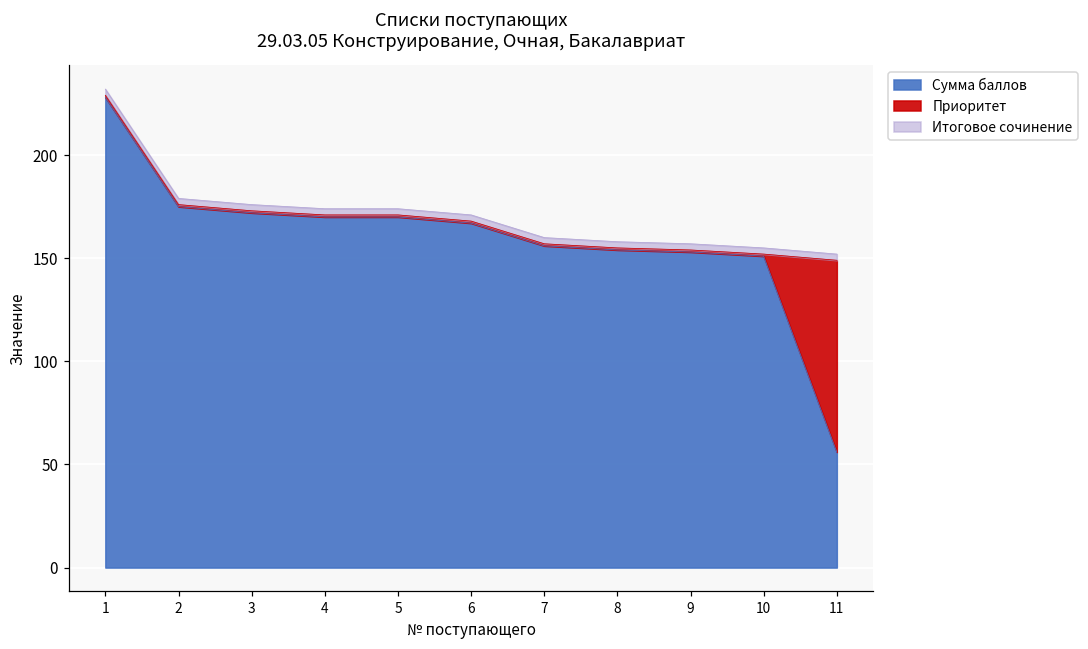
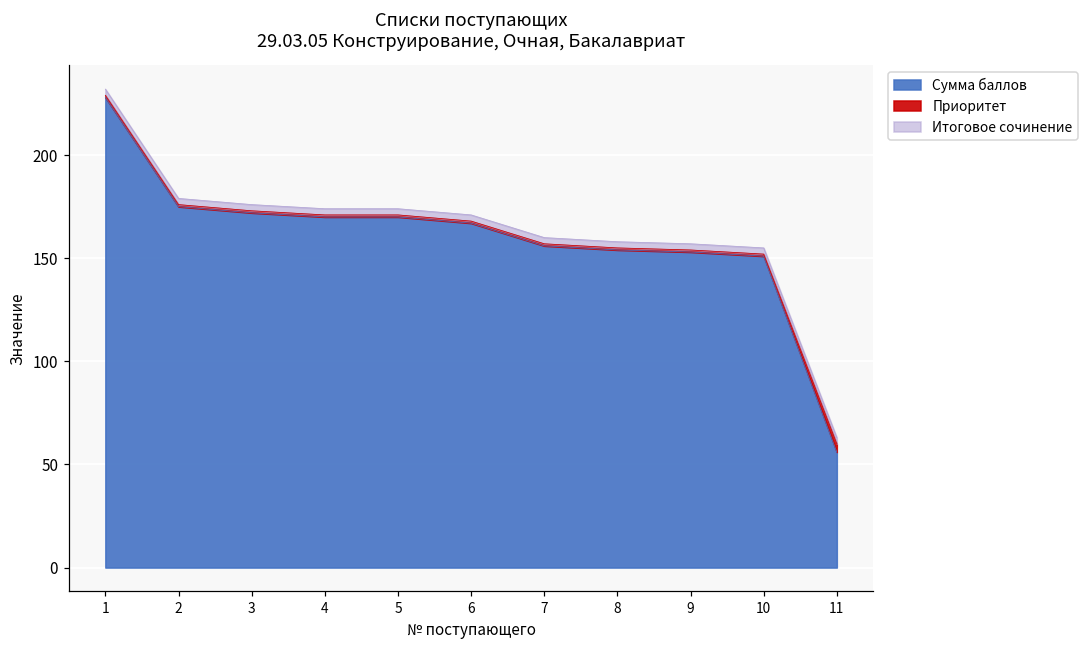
  {
    "Сумма баллов": {
      "11": 56
    },
    "Приоритет": {
-     "11": 93
+     "11": 4
    },
    "Итоговое сочинение": {
      "1": 3,
      "2": 3,
      "3": 3,
      "4": 3,
      "5": 3,
      "6": 3,
      "7": 3,
      "8": 3,
      "9": 3,
      "10": 3,
      "11": 3
    }
  }
